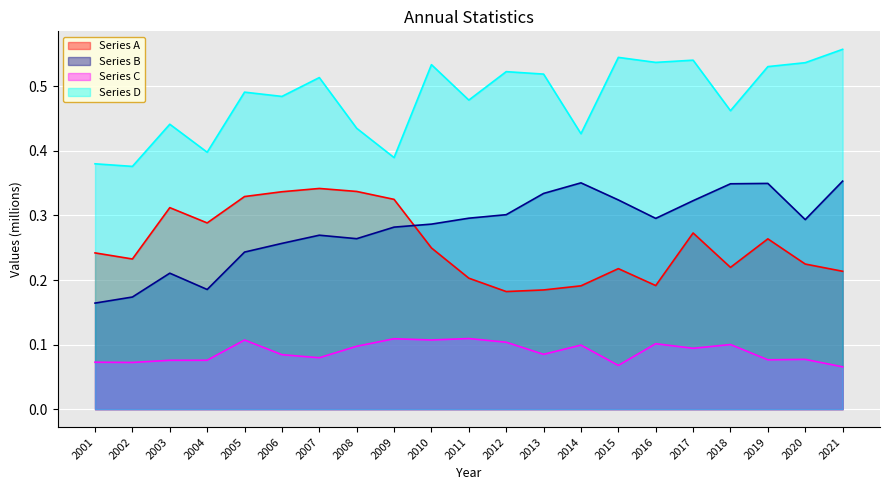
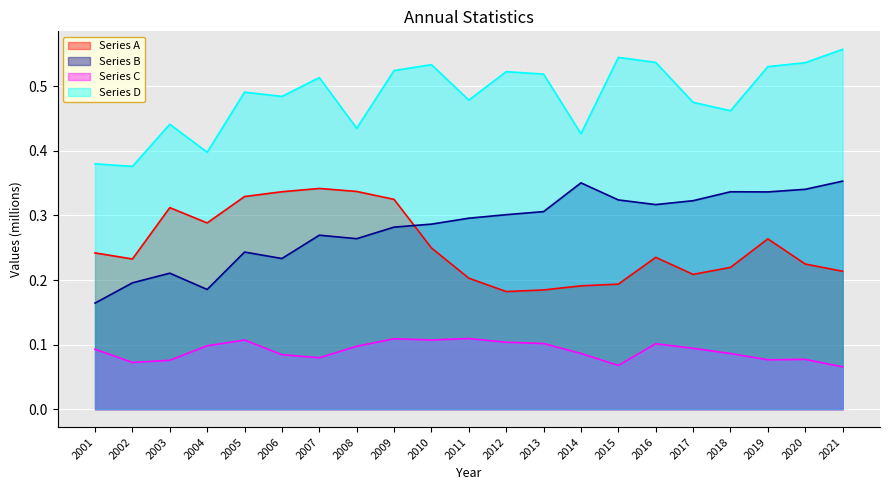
  {
    "Series A": {
      "2001": 0.24,
      "2002": 0.23,
      "2003": 0.31,
      "2004": 0.29,
      "2005": 0.33,
      "2006": 0.34,
      "2007": 0.34,
      "2008": 0.34,
      "2009": 0.32,
      "2010": 0.25,
      "2011": 0.20,
      "2012": 0.18,
      "2013": 0.18,
      "2014": 0.19,
-     "2015": 0.22,
-     "2016": 0.19,
-     "2017": 0.27,
+     "2015": 0.19,
+     "2016": 0.24,
+     "2017": 0.21,
      "2018": 0.22,
      "2019": 0.26,
      "2020": 0.22,
      "2021": 0.21
    },
    "Series B": {
      "2001": 0.16,
-     "2002": 0.17,
+     "2002": 0.20,
      "2003": 0.21,
      "2004": 0.19,
      "2005": 0.24,
-     "2006": 0.26,
+     "2006": 0.23,
      "2007": 0.27,
      "2008": 0.26,
      "2009": 0.28,
      "2010": 0.29,
      "2011": 0.30,
      "2012": 0.30,
-     "2013": 0.33,
+     "2013": 0.31,
      "2014": 0.35,
      "2015": 0.32,
-     "2016": 0.30,
+     "2016": 0.32,
      "2017": 0.32,
-     "2018": 0.35,
-     "2019": 0.35,
-     "2020": 0.29,
+     "2018": 0.34,
+     "2019": 0.34,
+     "2020": 0.34,
      "2021": 0.35
    },
    "Series C": {
-     "2001": 0.07,
+     "2001": 0.09,
      "2002": 0.07,
      "2003": 0.08,
-     "2004": 0.08,
+     "2004": 0.10,
      "2005": 0.11,
      "2006": 0.08,
      "2007": 0.08,
      "2008": 0.10,
      "2009": 0.11,
      "2010": 0.11,
      "2011": 0.11,
      "2012": 0.10,
-     "2013": 0.08,
-     "2014": 0.10,
+     "2013": 0.10,
+     "2014": 0.09,
      "2015": 0.07,
      "2016": 0.10,
      "2017": 0.09,
-     "2018": 0.10,
+     "2018": 0.09,
      "2019": 0.08,
      "2020": 0.08,
      "2021": 0.07
    },
    "Series D": {
      "2001": 0.38,
      "2002": 0.38,
      "2003": 0.44,
      "2004": 0.40,
      "2005": 0.49,
      "2006": 0.48,
      "2007": 0.51,
      "2008": 0.44,
-     "2009": 0.39,
+     "2009": 0.52,
      "2010": 0.53,
      "2011": 0.48,
      "2012": 0.52,
      "2013": 0.52,
      "2014": 0.43,
      "2015": 0.54,
      "2016": 0.54,
-     "2017": 0.54,
+     "2017": 0.48,
      "2018": 0.46,
      "2019": 0.53,
      "2020": 0.54,
      "2021": 0.56
    }
  }
